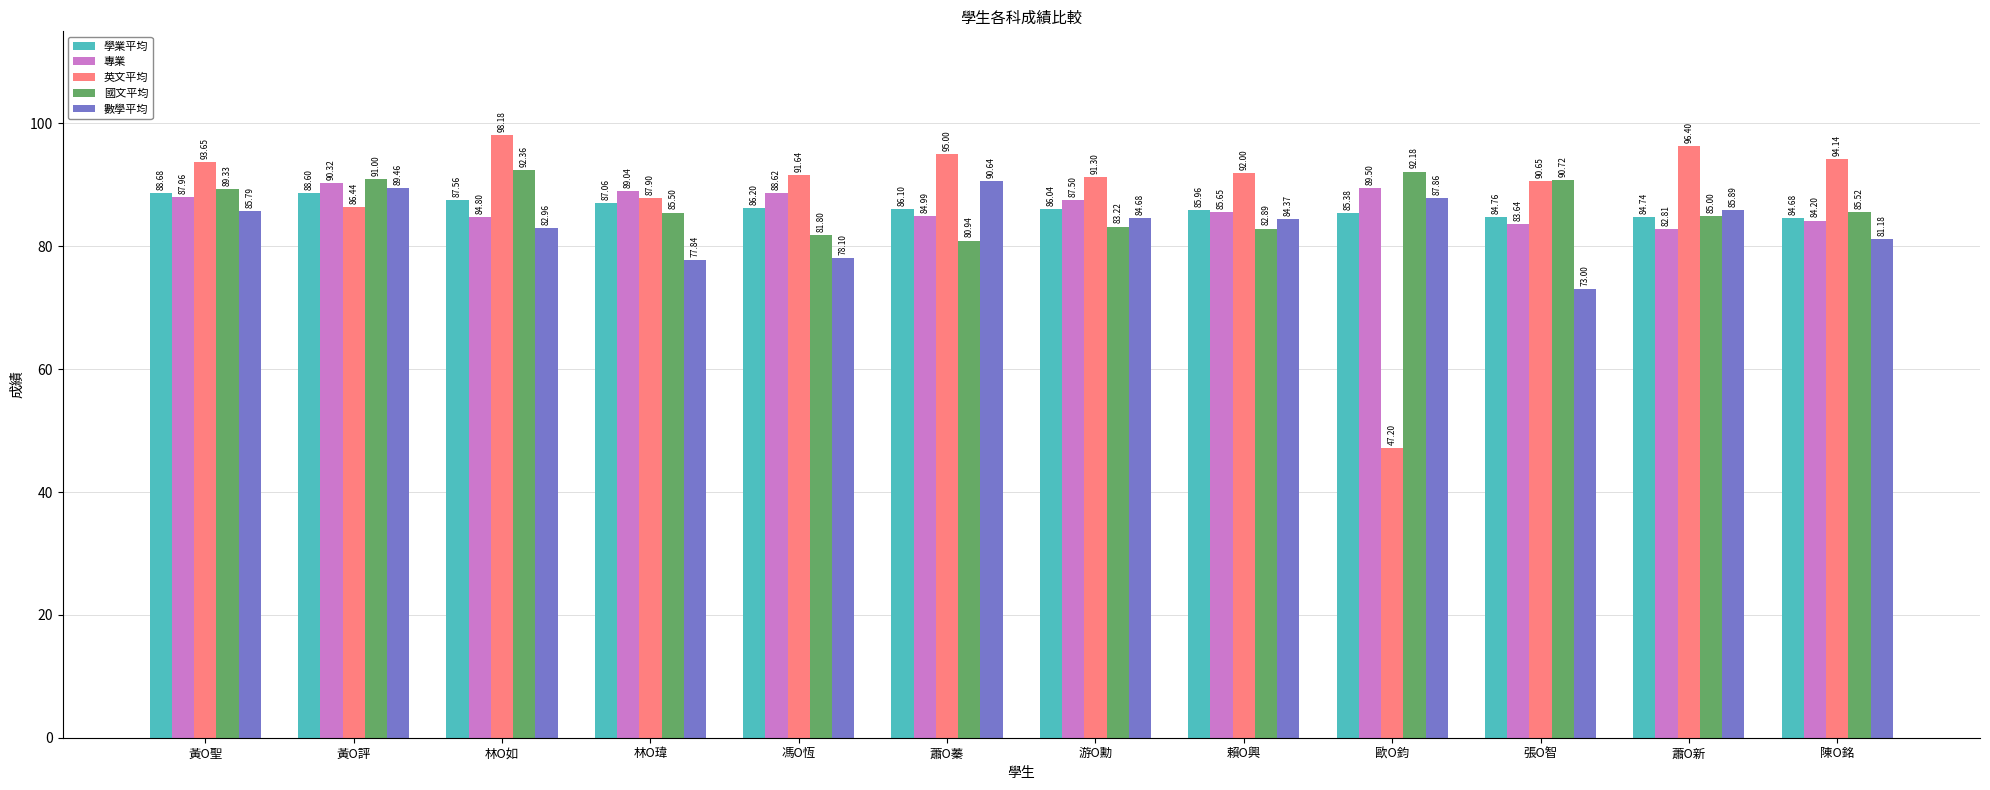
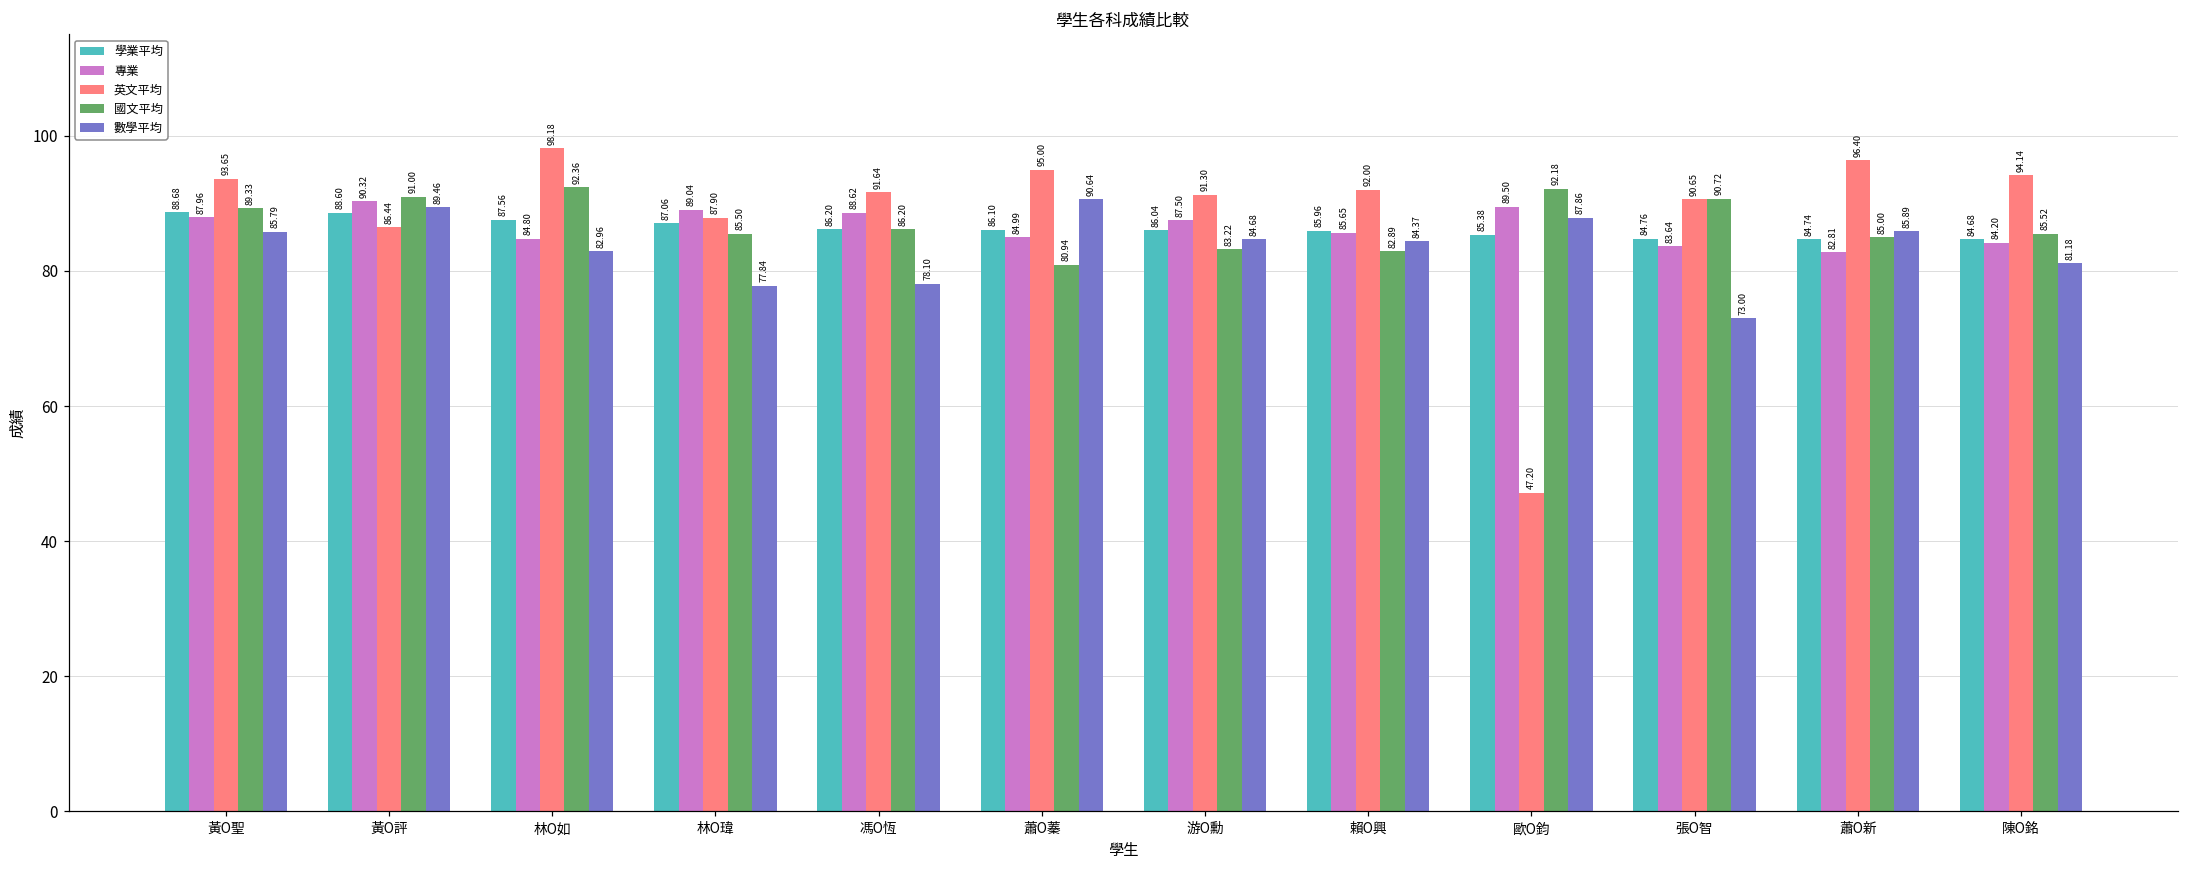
  {
    "學業平均": {
      "黃O聖": 88.68,
      "黃O評": 88.60,
      "林O如": 87.56,
      "林O瑋": 87.06,
      "馮O恆": 86.20,
      "蕭O蓁": 86.10,
      "游O勳": 86.04,
      "賴O興": 85.96,
      "歐O鈞": 85.38,
      "張O智": 84.76,
      "蕭O新": 84.74,
      "陳O銘": 84.68
    },
    "專業": {
      "黃O聖": 87.96,
      "黃O評": 90.32,
      "林O如": 84.80,
      "林O瑋": 89.04,
      "馮O恆": 88.62,
      "蕭O蓁": 84.99,
      "游O勳": 87.50,
      "賴O興": 85.65,
      "歐O鈞": 89.50,
      "張O智": 83.64,
      "蕭O新": 82.81,
      "陳O銘": 84.20
    },
    "英文平均": {
      "黃O聖": 93.65,
      "黃O評": 86.44,
      "林O如": 98.18,
      "林O瑋": 87.90,
      "馮O恆": 91.64,
      "蕭O蓁": 95.00,
      "游O勳": 91.30,
      "賴O興": 92.00,
      "歐O鈞": 47.20,
      "張O智": 90.65,
      "蕭O新": 96.40,
      "陳O銘": 94.14
    },
    "國文平均": {
      "黃O聖": 89.33,
      "黃O評": 91.00,
      "林O如": 92.36,
      "林O瑋": 85.50,
-     "馮O恆": 81.80,
+     "馮O恆": 86.20,
      "蕭O蓁": 80.94,
      "游O勳": 83.22,
      "賴O興": 82.89,
      "歐O鈞": 92.18,
      "張O智": 90.72,
      "蕭O新": 85.00,
      "陳O銘": 85.52
    },
    "數學平均": {
      "黃O聖": 85.79,
      "黃O評": 89.46,
      "林O如": 82.96,
      "林O瑋": 77.84,
      "馮O恆": 78.10,
      "蕭O蓁": 90.64,
      "游O勳": 84.68,
      "賴O興": 84.37,
      "歐O鈞": 87.86,
      "張O智": 73.00,
      "蕭O新": 85.89,
      "陳O銘": 81.18
    }
  }
